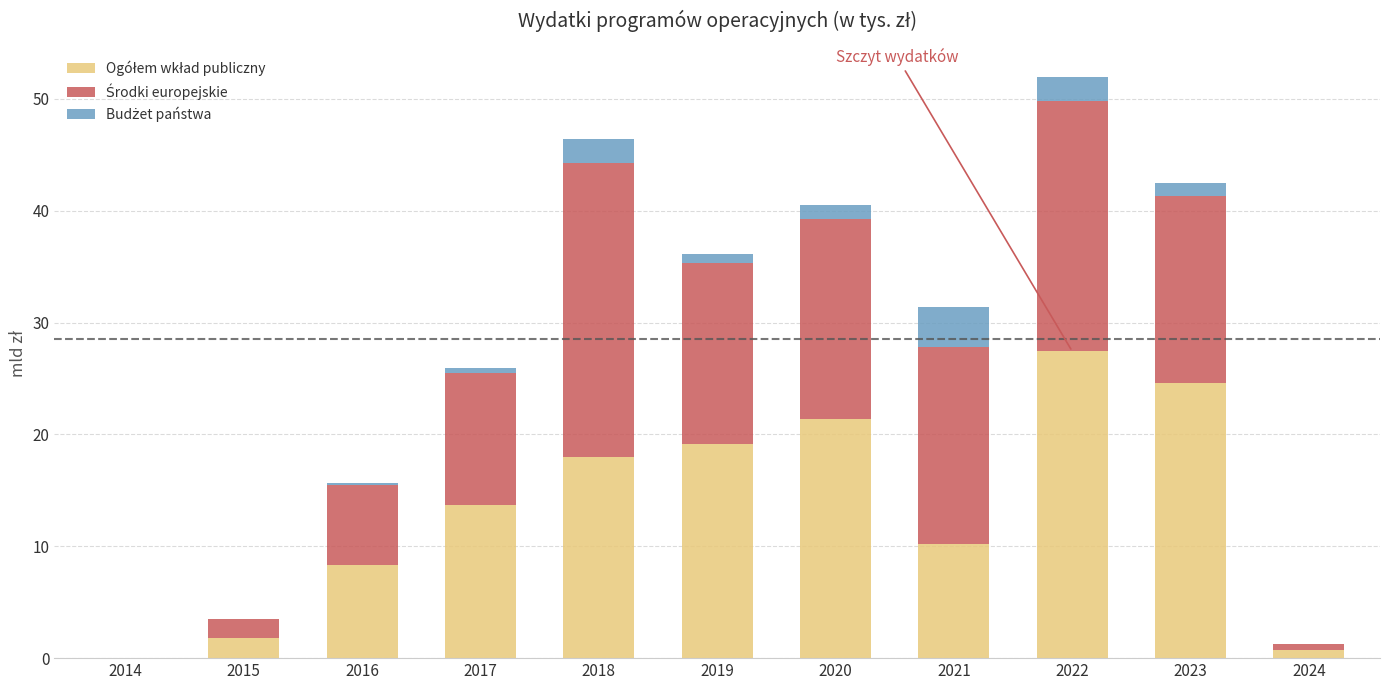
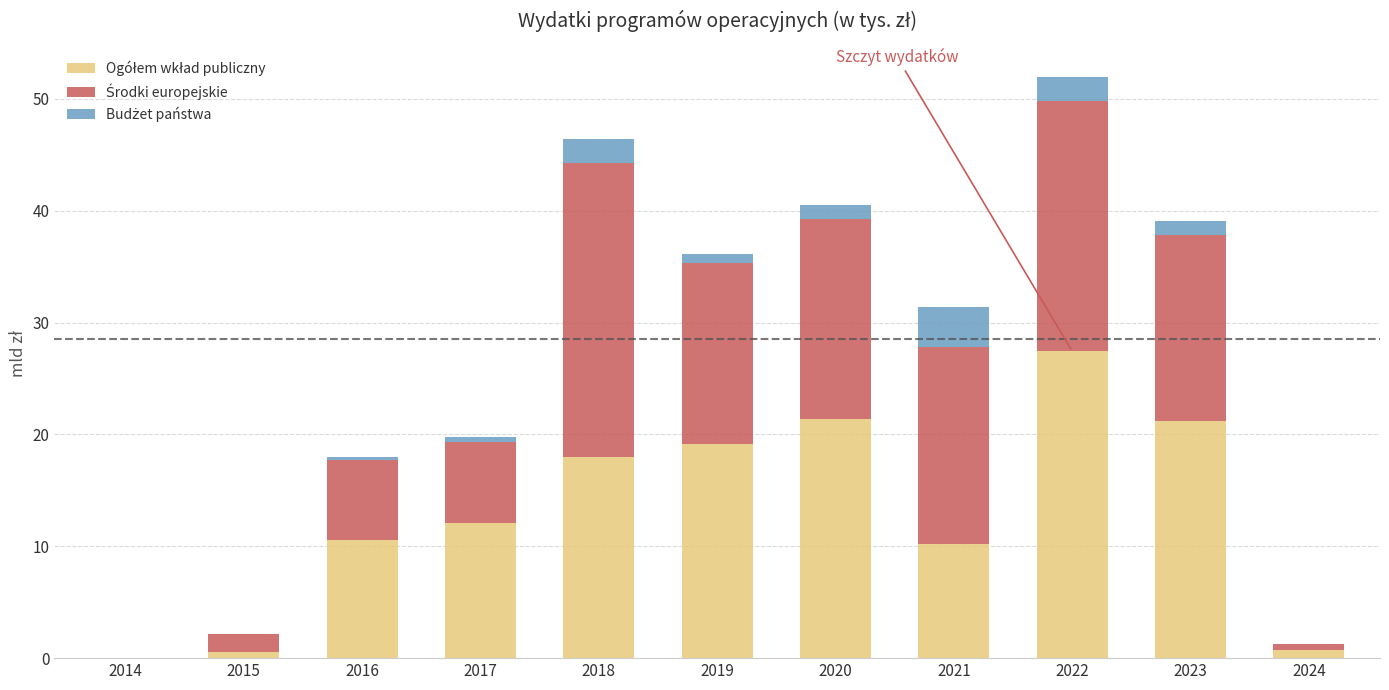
  {
    "Ogółem wkład publiczny": {
      "2014": 0.0,
-     "2015": 1.8,
-     "2016": 8.3,
-     "2017": 13.7,
+     "2015": 0.5,
+     "2016": 10.6,
+     "2017": 12.1,
      "2018": 18.0,
      "2019": 19.1,
      "2020": 21.4,
      "2021": 10.2,
      "2022": 27.4,
-     "2023": 24.6,
+     "2023": 21.2,
      "2024": 0.7
    },
    "Środki europejskie": {
      "2014": 0.0,
      "2015": 1.6,
      "2016": 7.2,
-     "2017": 11.8,
+     "2017": 7.2,
      "2018": 26.2,
      "2019": 16.2,
      "2020": 17.8,
      "2021": 17.6,
      "2022": 22.4,
      "2023": 16.7,
      "2024": 0.6
    },
    "Budżet państwa": {
      "2014": 0.0,
      "2017": 0.4,
      "2018": 2.1,
      "2019": 0.8,
      "2020": 1.2,
      "2021": 3.6,
      "2022": 2.2,
      "2023": 1.2
    }
  }
